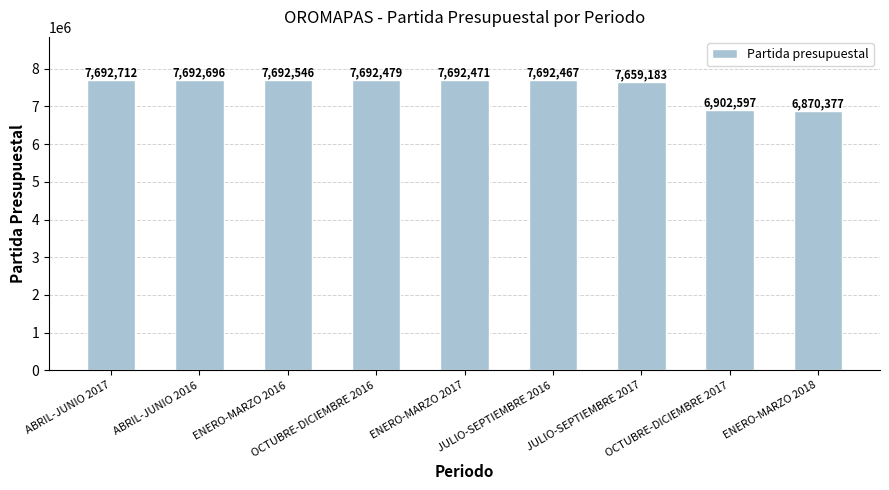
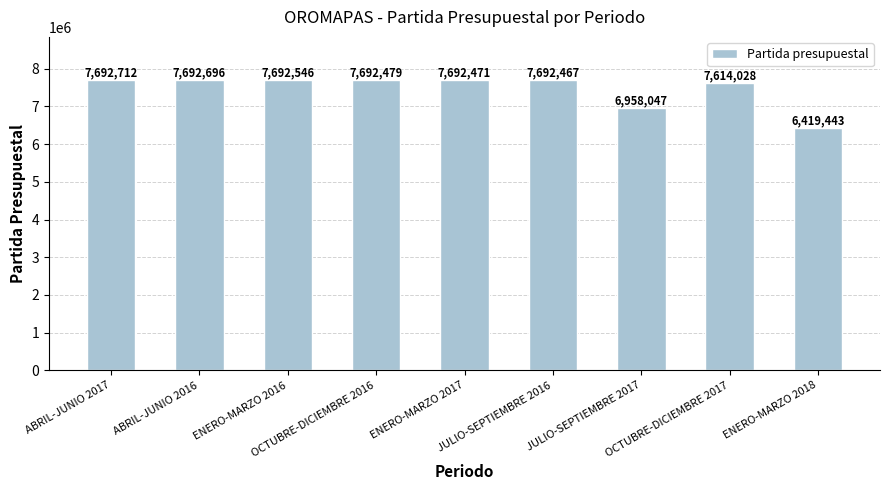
  {
    "ABRIL-JUNIO 2017": "7,692,712",
    "ABRIL-JUNIO 2016": "7,692,696",
    "ENERO-MARZO 2016": "7,692,546",
    "OCTUBRE-DICIEMBRE 2016": "7,692,479",
    "ENERO-MARZO 2017": "7,692,471",
    "JULIO-SEPTIEMBRE 2016": "7,692,467",
-   "JULIO-SEPTIEMBRE 2017": "7,659,183",
-   "OCTUBRE-DICIEMBRE 2017": "6,902,597",
-   "ENERO-MARZO 2018": "6,870,377"
+   "JULIO-SEPTIEMBRE 2017": "6,958,047",
+   "OCTUBRE-DICIEMBRE 2017": "7,614,028",
+   "ENERO-MARZO 2018": "6,419,443"
  }
